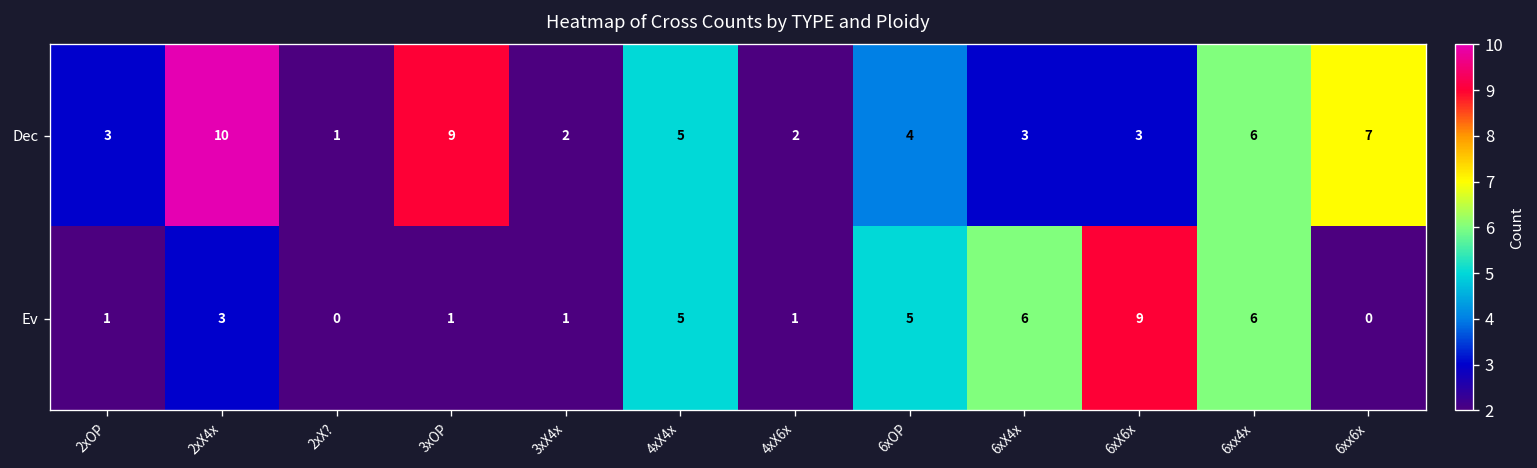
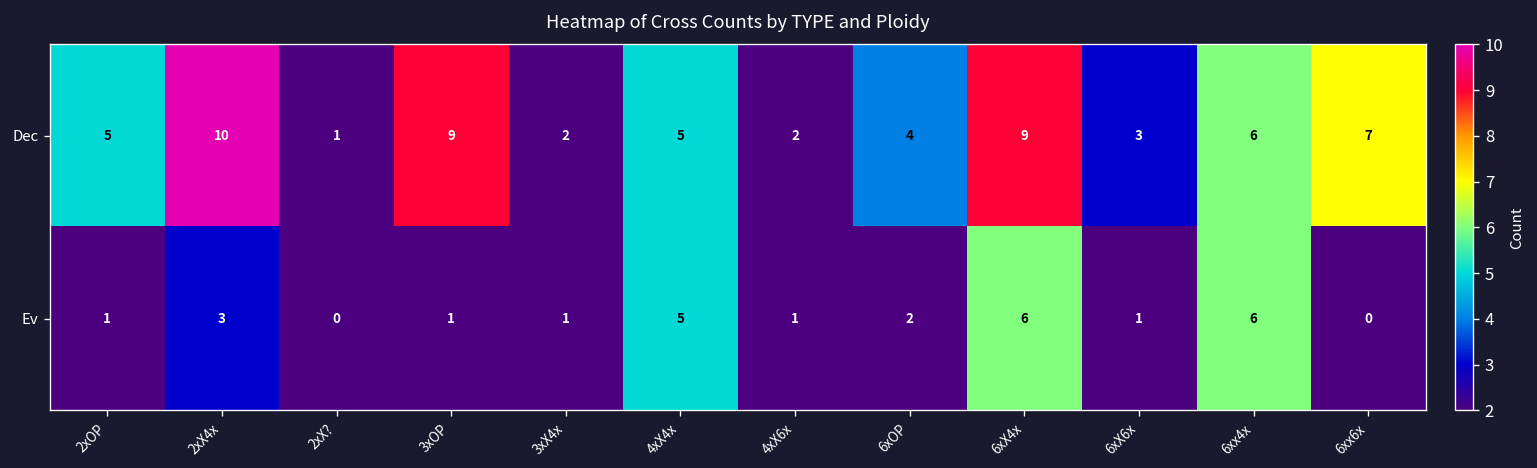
  {
    "Dec": {
-     "2xOP": 3,
+     "2xOP": 5,
      "2xX4x": 10,
      "2xX?": 1,
      "3xOP": 9,
      "3xX4x": 2,
      "4xX4x": 5,
      "4xX6x": 2,
      "6xOP": 4,
-     "6xX4x": 3,
+     "6xX4x": 9,
      "6xX6x": 3,
      "6xx4x": 6,
      "6xx6x": 7
    },
    "Ev": {
      "2xOP": 1,
      "2xX4x": 3,
      "2xX?": 0,
      "3xOP": 1,
      "3xX4x": 1,
      "4xX4x": 5,
      "4xX6x": 1,
-     "6xOP": 5,
+     "6xOP": 2,
      "6xX4x": 6,
-     "6xX6x": 9,
+     "6xX6x": 1,
      "6xx4x": 6,
      "6xx6x": 0
    }
  }
